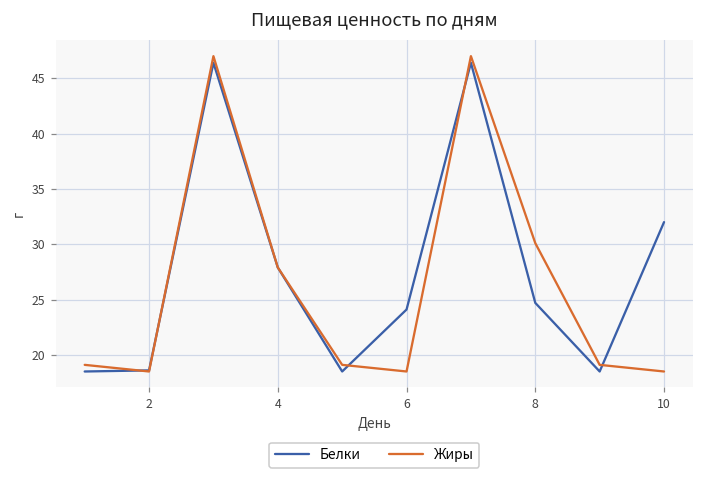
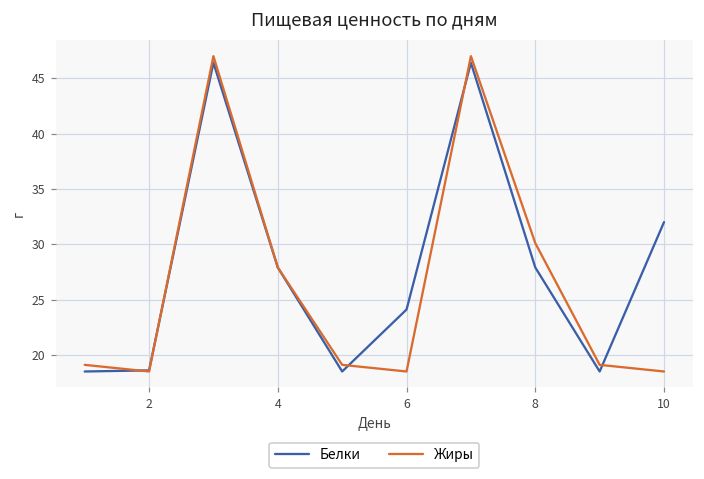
  {
    "Белки": {
      "6": 24.1,
-     "8": 24.7,
+     "8": 27.9,
      "10": 32.0
    },
    "Жиры": {
      "6": 18.5,
      "8": 30.1,
      "10": 18.5
    }
  }
